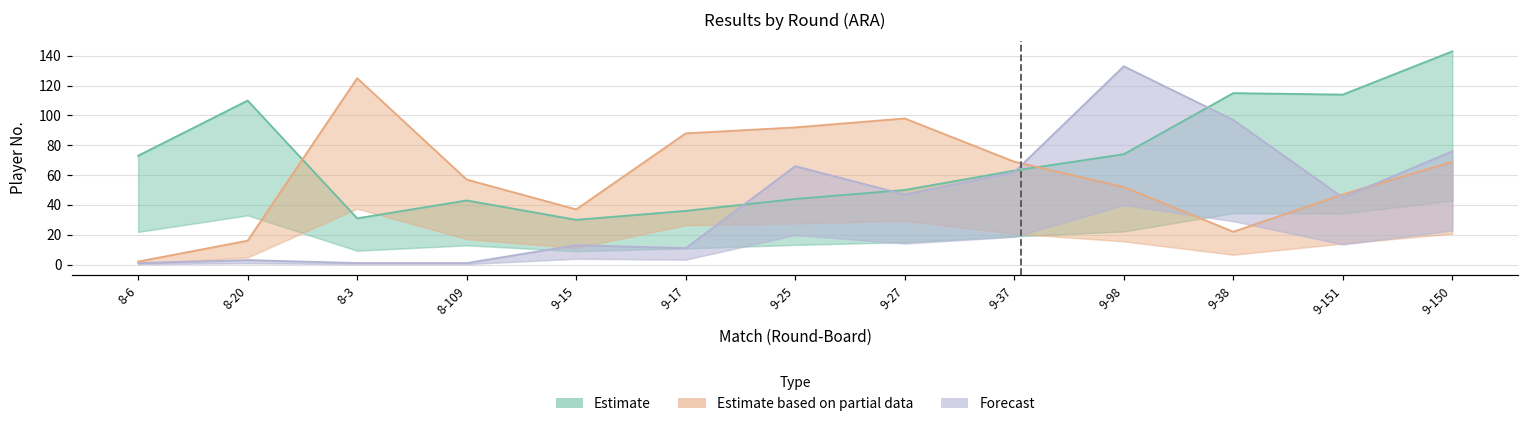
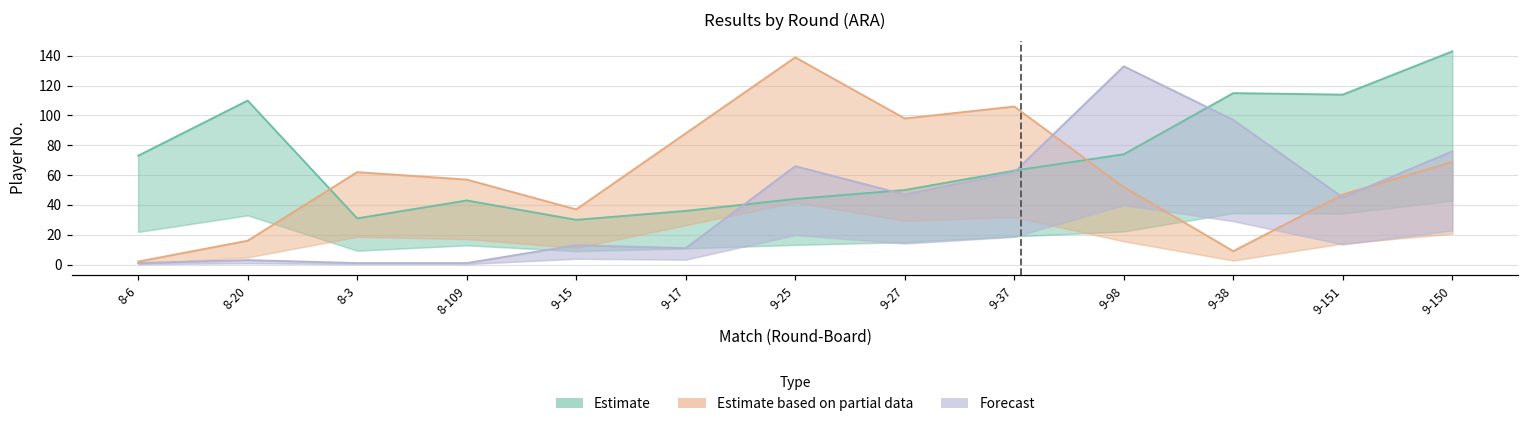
  {
    "Estimate based on partial data": {
      "8-20": 16,
-     "8-3": 125,
+     "8-3": 62,
      "8-109": 57,
      "9-15": 37,
      "9-17": 88,
-     "9-25": 92,
+     "9-25": 139,
      "9-27": 98,
-     "9-37": 69,
+     "9-37": 106,
      "9-98": 52,
-     "9-38": 22,
+     "9-38": 9,
      "9-151": 47,
      "9-150": 69
    }
  }
